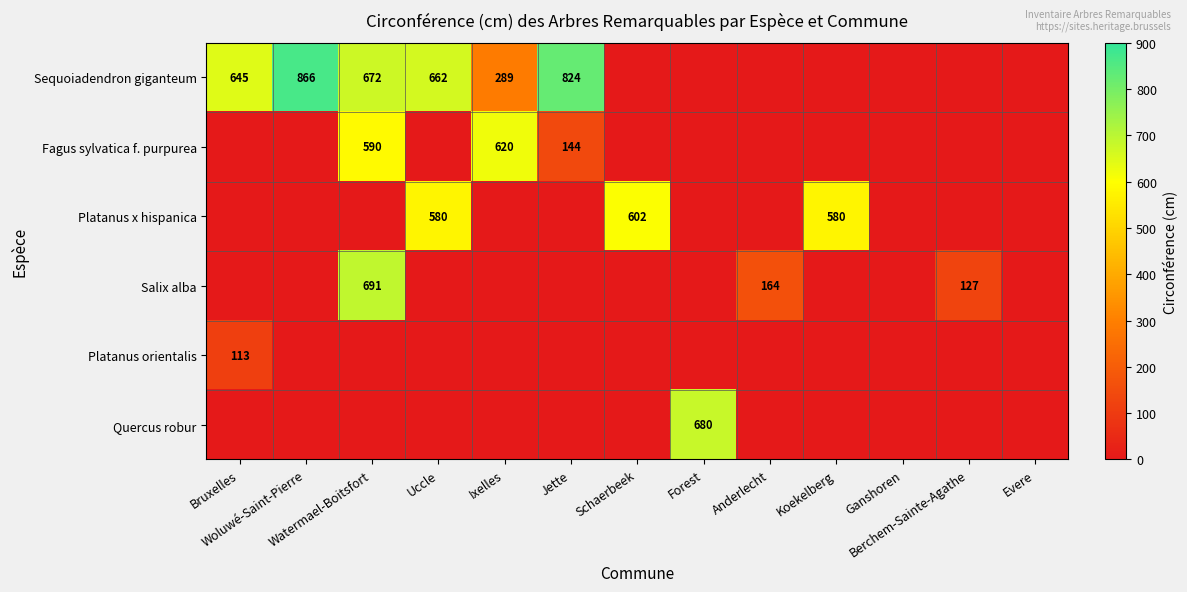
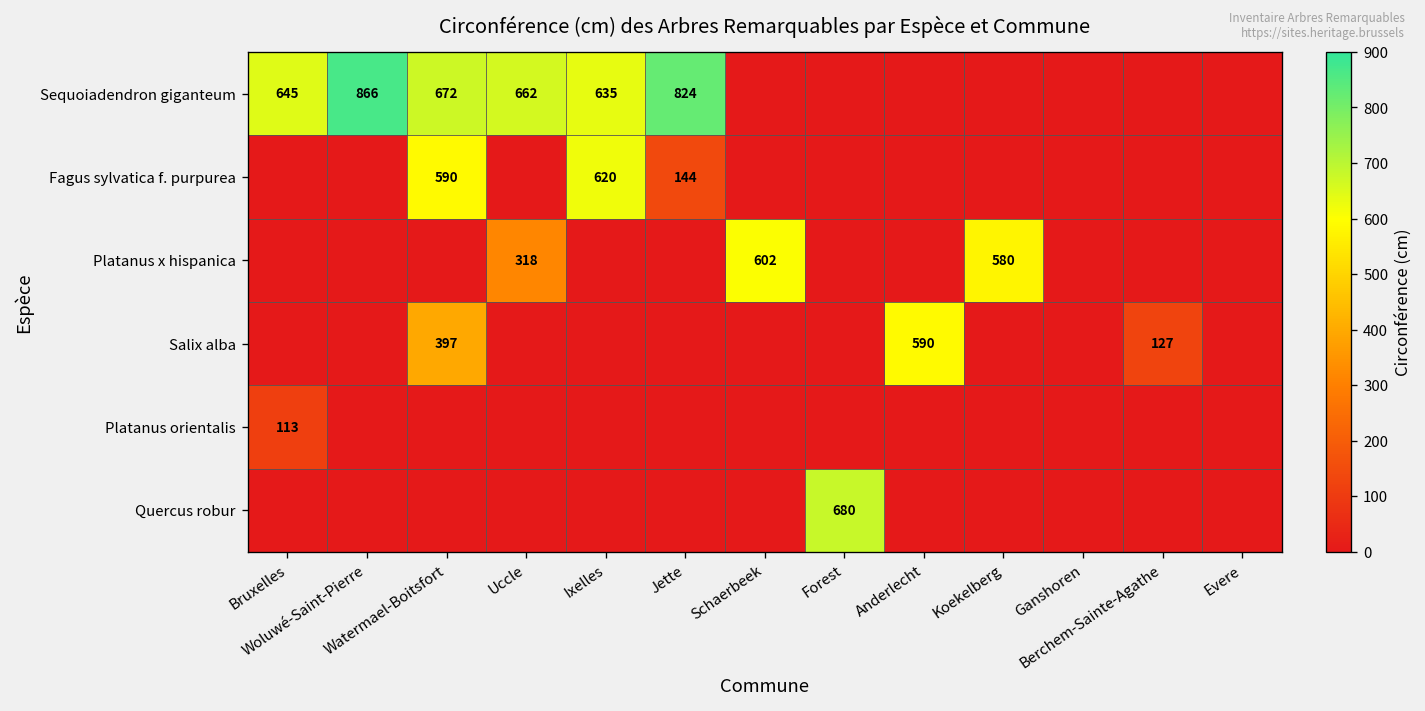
  {
    "Sequoiadendron giganteum": {
      "Bruxelles": 645,
      "Woluwé-Saint-Pierre": 866,
      "Watermael-Boitsfort": 672,
      "Uccle": 662,
-     "Ixelles": 289,
+     "Ixelles": 635,
      "Jette": 824
    },
    "Fagus sylvatica f. purpurea": {
      "Watermael-Boitsfort": 590,
      "Ixelles": 620,
      "Jette": 144
    },
    "Platanus x hispanica": {
-     "Uccle": 580,
+     "Uccle": 318,
      "Schaerbeek": 602,
      "Koekelberg": 580
    },
    "Salix alba": {
-     "Watermael-Boitsfort": 691,
-     "Anderlecht": 164,
+     "Watermael-Boitsfort": 397,
+     "Anderlecht": 590,
      "Berchem-Sainte-Agathe": 127
    },
    "Platanus orientalis": {
      "Bruxelles": 113
    },
    "Quercus robur": {
      "Forest": 680
    }
  }
